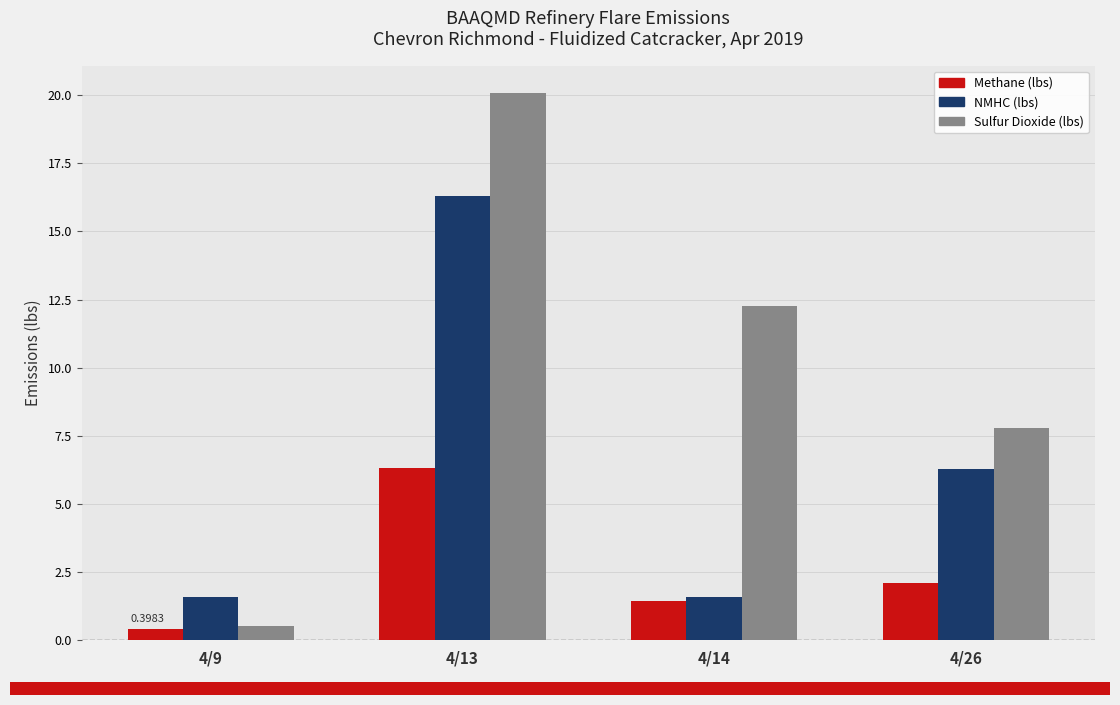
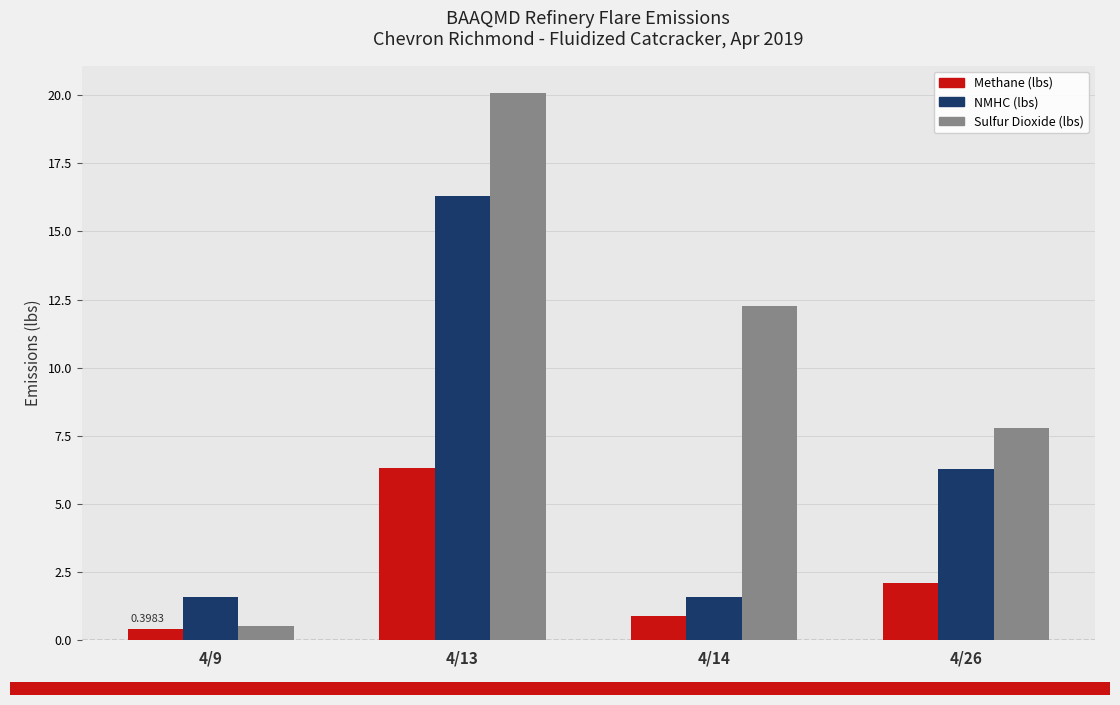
  {
    "Methane (lbs)": {
      "4/13": 6.3,
-     "4/14": 1.4,
+     "4/14": 0.9,
      "4/26": 2.1
    },
    "NMHC (lbs)": {
      "4/9": 1.6,
      "4/13": 16.3,
      "4/14": 1.6,
      "4/26": 6.3
    },
    "Sulfur Dioxide (lbs)": {
      "4/9": 0.5,
      "4/13": 20.1,
      "4/14": 12.3,
      "4/26": 7.8
    }
  }
